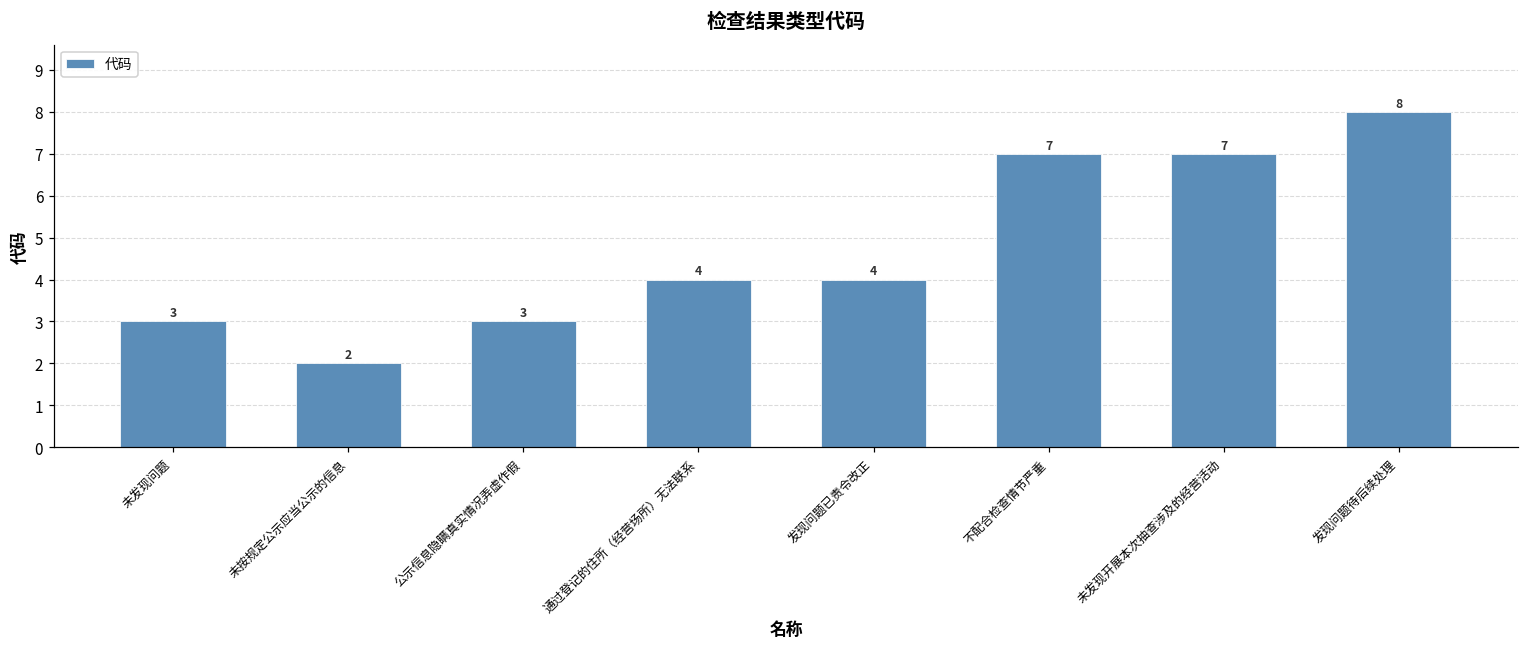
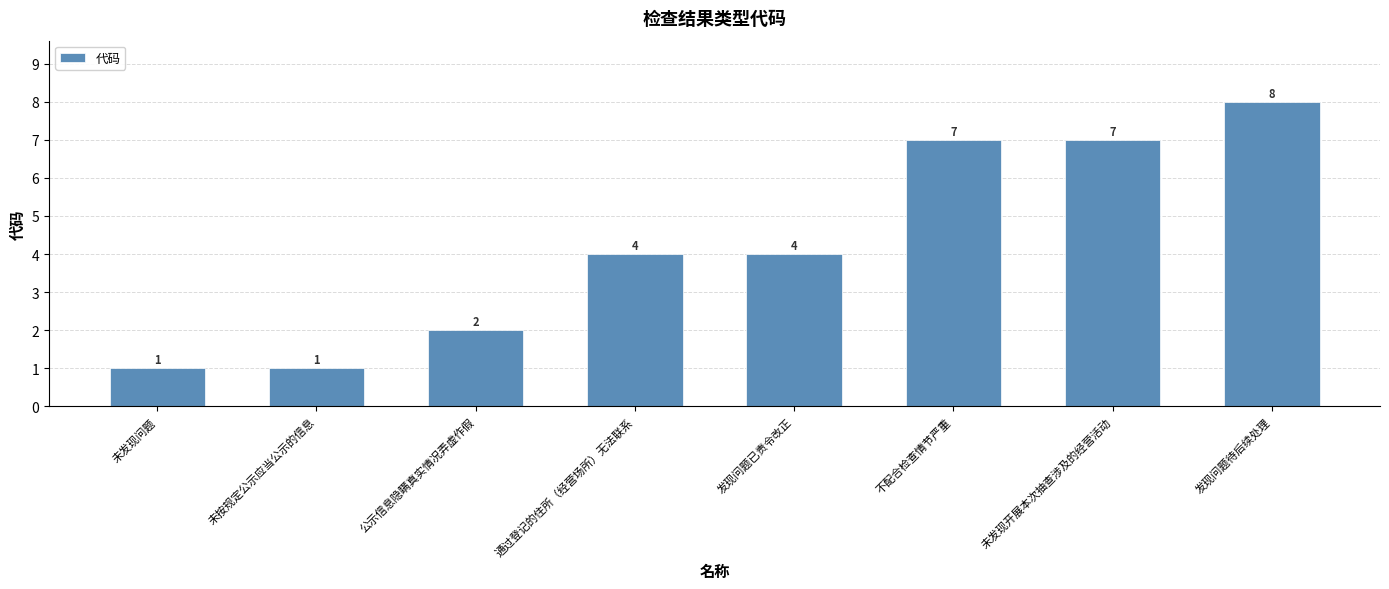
  {
-   "未发现问题": 3,
-   "未按规定公示应当公示的信息": 2,
-   "公示信息隐瞒真实情况弄虚作假": 3,
+   "未发现问题": 1,
+   "未按规定公示应当公示的信息": 1,
+   "公示信息隐瞒真实情况弄虚作假": 2,
    "通过登记的住所（经营场所）无法联系": 4,
    "发现问题已责令改正": 4,
    "不配合检查情节严重": 7,
    "未发现开展本次抽查涉及的经营活动": 7,
    "发现问题待后续处理": 8
  }
